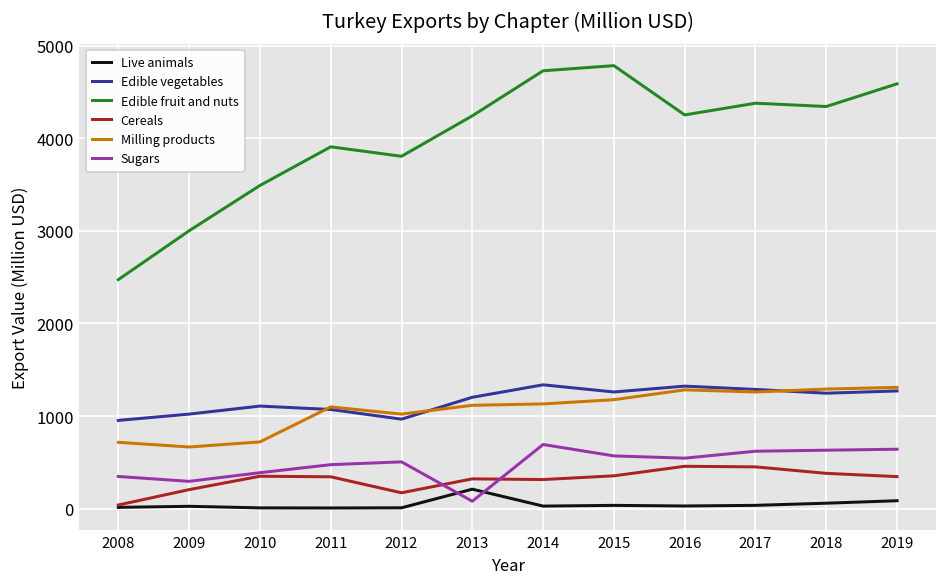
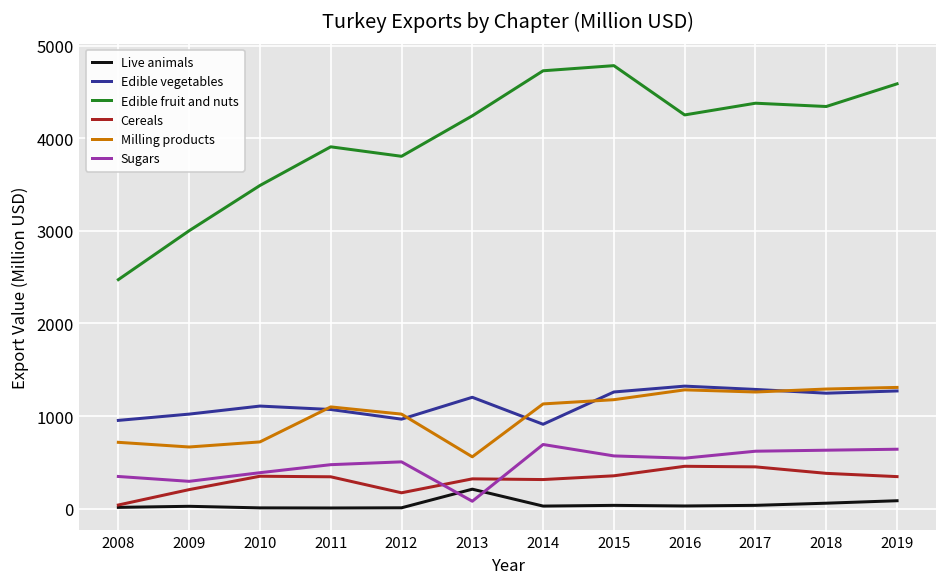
  {
    "Live animals": {
      "2009": 0,
      "2010": 0,
      "2011": 0,
      "2012": 0,
      "2013": 200,
      "2014": 0,
      "2015": 0,
      "2016": 0,
      "2017": 0,
      "2018": 100,
      "2019": 100
    },
    "Edible vegetables": {
      "2008": 1000,
      "2009": 1000,
      "2010": 1100,
      "2012": 1000,
      "2013": 1200,
-     "2014": 1300,
+     "2014": 900,
      "2015": 1300,
      "2016": 1300,
      "2018": 1200,
      "2019": 1300
    },
    "Edible fruit and nuts": {
      "2008": 2500,
      "2009": 3000,
      "2010": 3500,
      "2011": 3900,
      "2012": 3800,
      "2013": 4200,
      "2014": 4700,
      "2015": 4800,
      "2016": 4300,
      "2017": 4400,
      "2018": 4300,
      "2019": 4600
    },
    "Cereals": {
      "2009": 200,
      "2010": 300,
      "2011": 300,
      "2012": 200,
      "2013": 300,
      "2014": 300,
      "2015": 400,
      "2016": 500,
      "2017": 500,
      "2018": 400,
      "2019": 300
    },
    "Milling products": {
      "2008": 700,
      "2009": 700,
      "2010": 700,
      "2012": 1000,
-     "2013": 1100,
+     "2013": 600,
      "2014": 1100,
      "2015": 1200,
      "2016": 1300,
      "2018": 1300,
      "2019": 1300
    },
    "Sugars": {
      "2008": 300,
      "2009": 300,
      "2010": 400,
      "2011": 500,
      "2012": 500,
      "2013": 100,
      "2014": 700,
      "2015": 600,
      "2016": 500,
      "2017": 600,
      "2018": 600,
      "2019": 600
    }
  }
